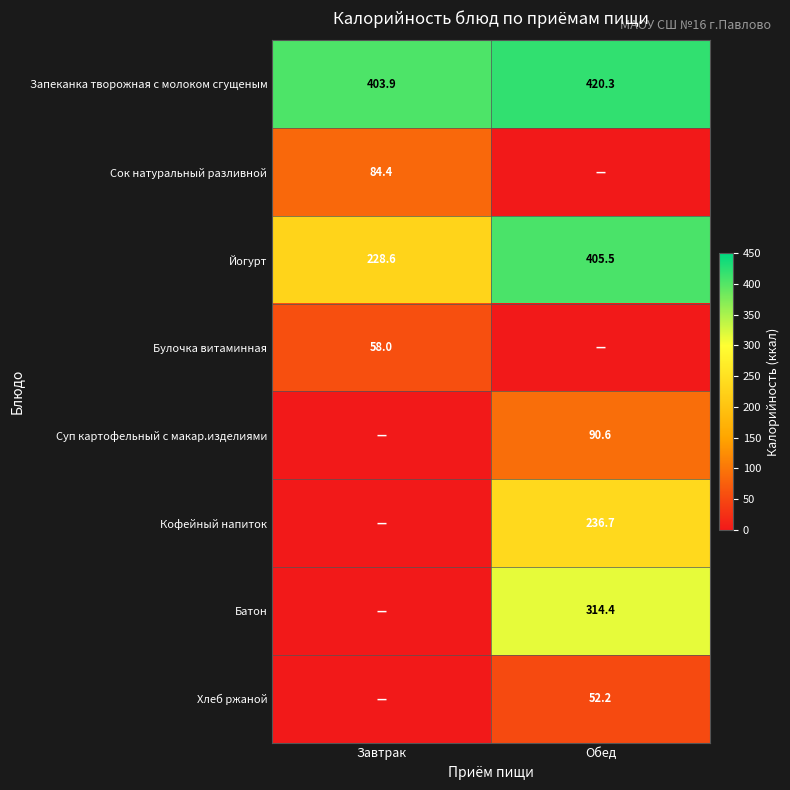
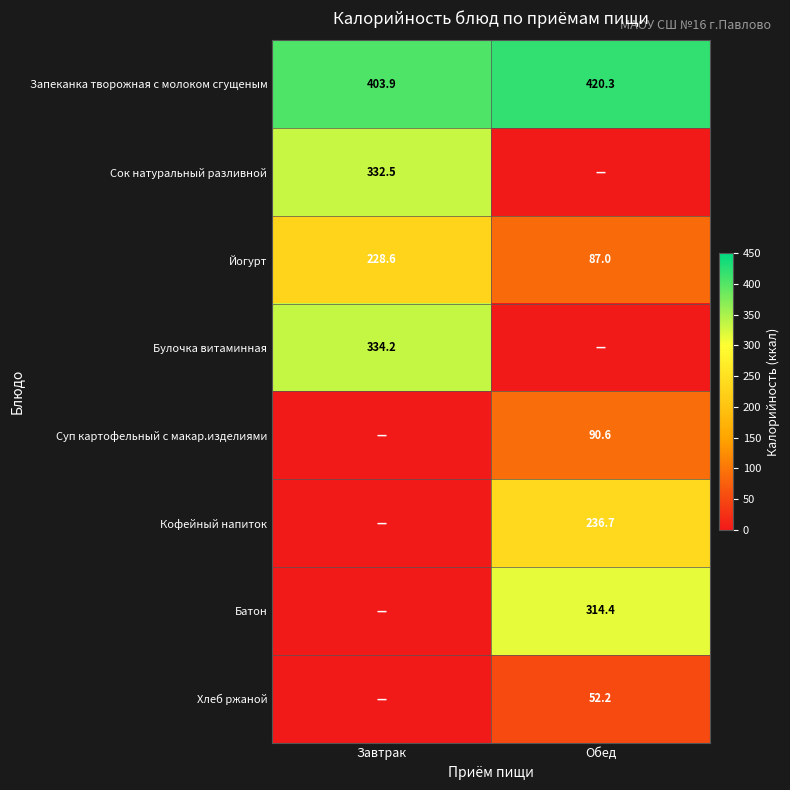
  {
    "Запеканка творожная с молоком сгущеным": {
      "Завтрак": 403.9,
      "Обед": 420.3
    },
    "Сок натуральный разливной": {
-     "Завтрак": 84.4
+     "Завтрак": 332.5
    },
    "Йогурт": {
      "Завтрак": 228.6,
-     "Обед": 405.5
+     "Обед": 87.0
    },
    "Булочка витаминная": {
-     "Завтрак": 58.0
+     "Завтрак": 334.2
    },
    "Суп картофельный с макар.изделиями": {
      "Обед": 90.6
    },
    "Кофейный напиток": {
      "Обед": 236.7
    },
    "Батон": {
      "Обед": 314.4
    },
    "Хлеб ржаной": {
      "Обед": 52.2
    }
  }
